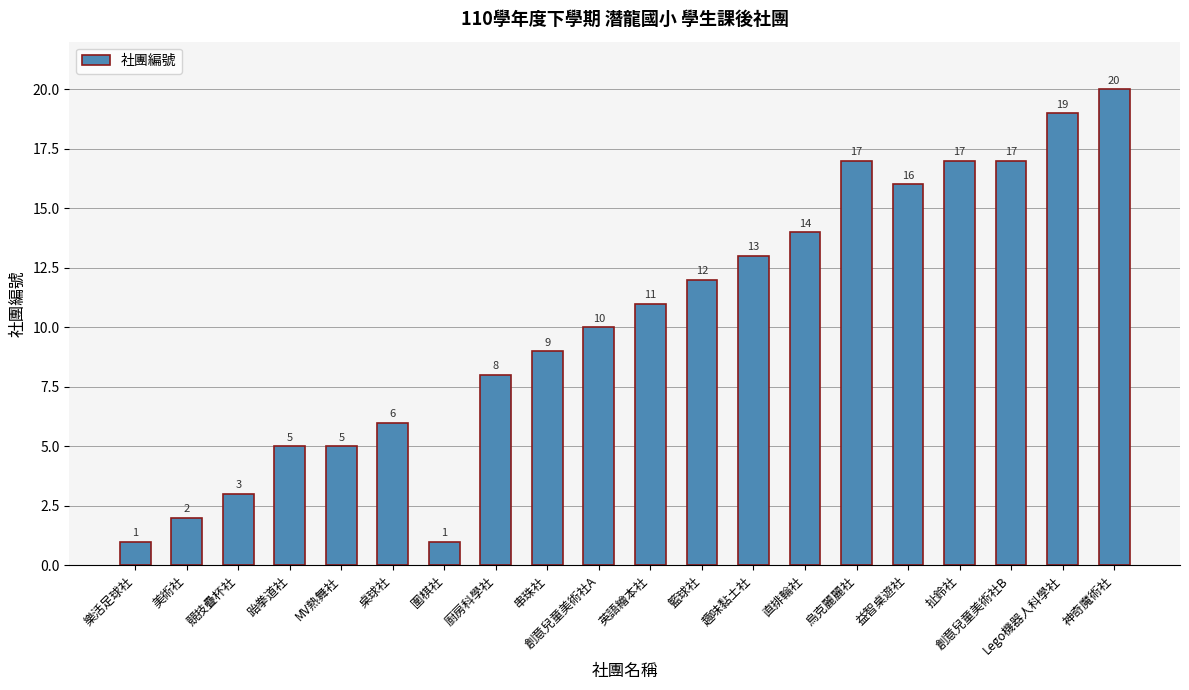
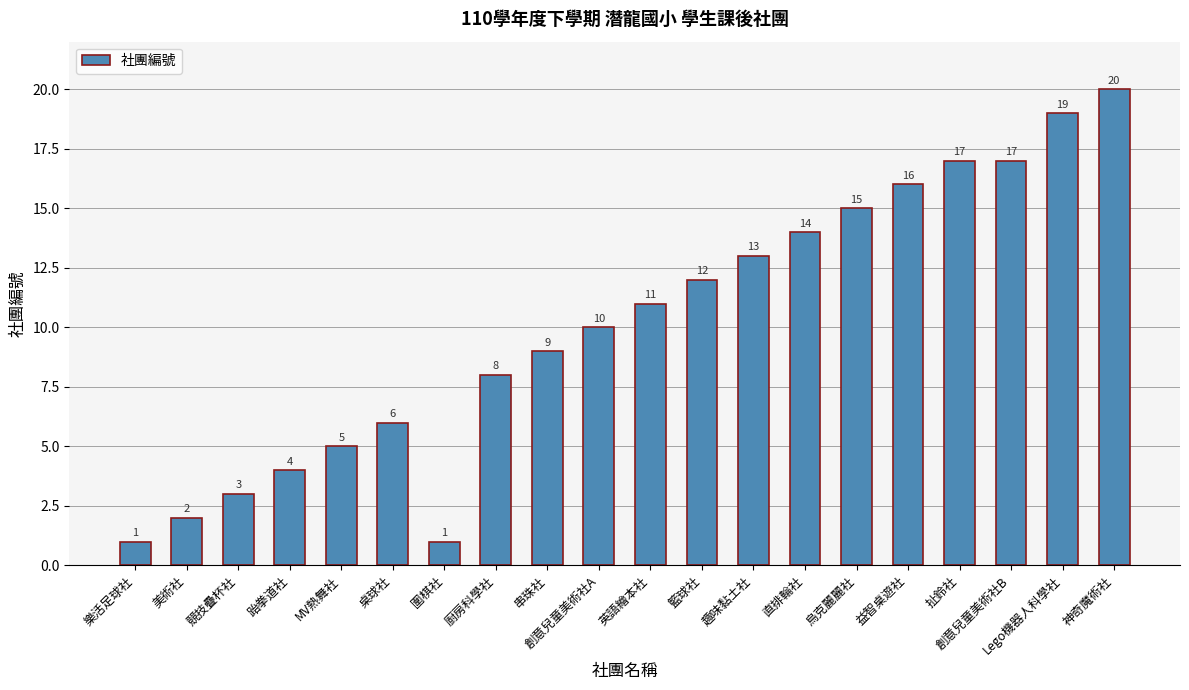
  {
    "樂活足球社": 1,
    "美術社": 2,
    "競技疊杯社": 3,
-   "跆拳道社": 5,
+   "跆拳道社": 4,
    "MV熱舞社": 5,
    "桌球社": 6,
    "圍棋社": 1,
    "廚房科學社": 8,
    "串珠社": 9,
    "創意兒童美術社A": 10,
    "英語繪本社": 11,
    "籃球社": 12,
    "趣味黏土社": 13,
    "直排輪社": 14,
-   "烏克麗麗社": 17,
+   "烏克麗麗社": 15,
    "益智桌遊社": 16,
    "扯鈴社": 17,
    "創意兒童美術社B": 17,
    "Lego機器人科學社": 19,
    "神奇魔術社": 20
  }
